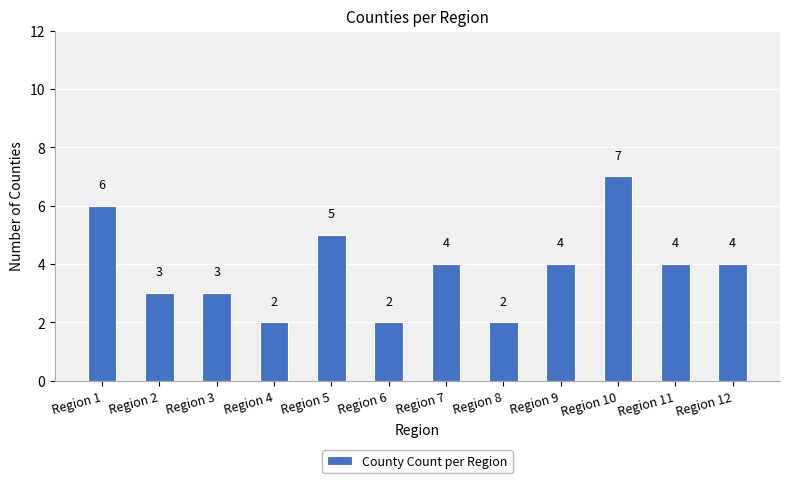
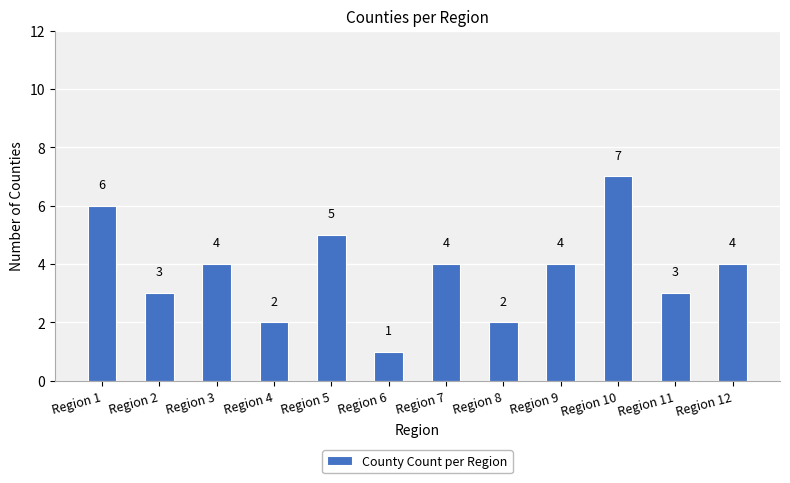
  {
    "Region 1": 6,
    "Region 2": 3,
-   "Region 3": 3,
+   "Region 3": 4,
    "Region 4": 2,
    "Region 5": 5,
-   "Region 6": 2,
+   "Region 6": 1,
    "Region 7": 4,
    "Region 8": 2,
    "Region 9": 4,
    "Region 10": 7,
-   "Region 11": 4,
+   "Region 11": 3,
    "Region 12": 4
  }
